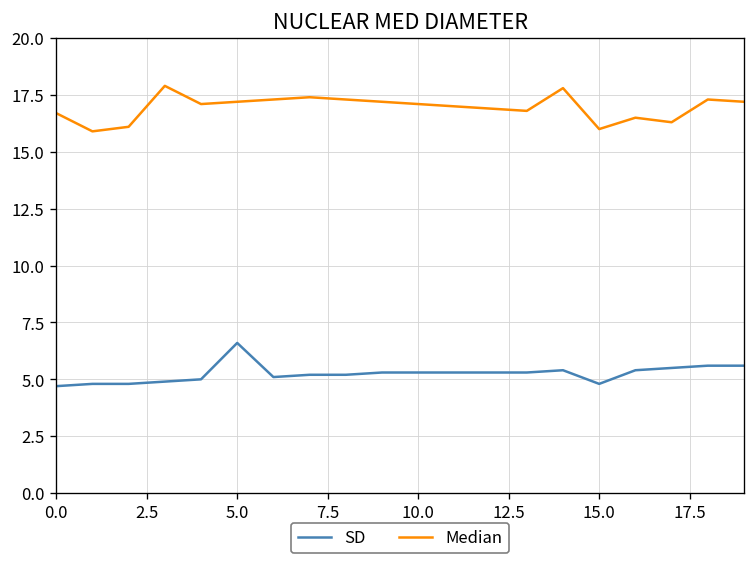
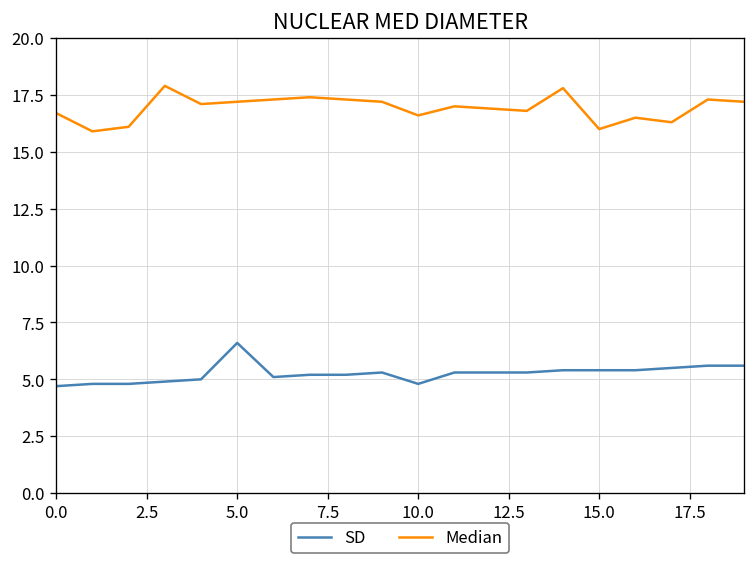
  {
    "SD": {
      "0.0": 4.7,
      "5.0": 6.6,
-     "10.0": 5.3,
-     "15.0": 4.8
+     "10.0": 4.8,
+     "15.0": 5.4
    },
    "Median": {
      "0.0": 16.7,
      "5.0": 17.2,
-     "10.0": 17.1,
+     "10.0": 16.6,
      "15.0": 16.0
    }
  }
